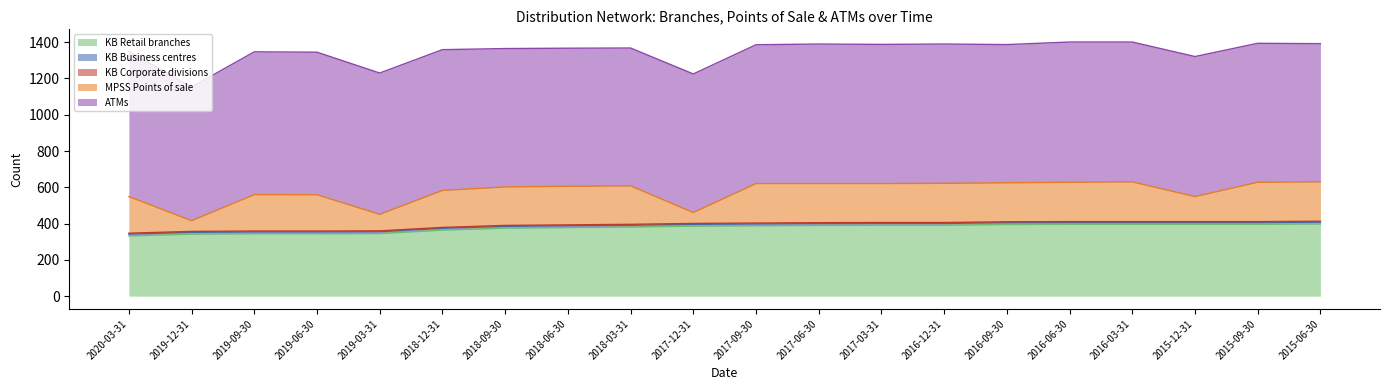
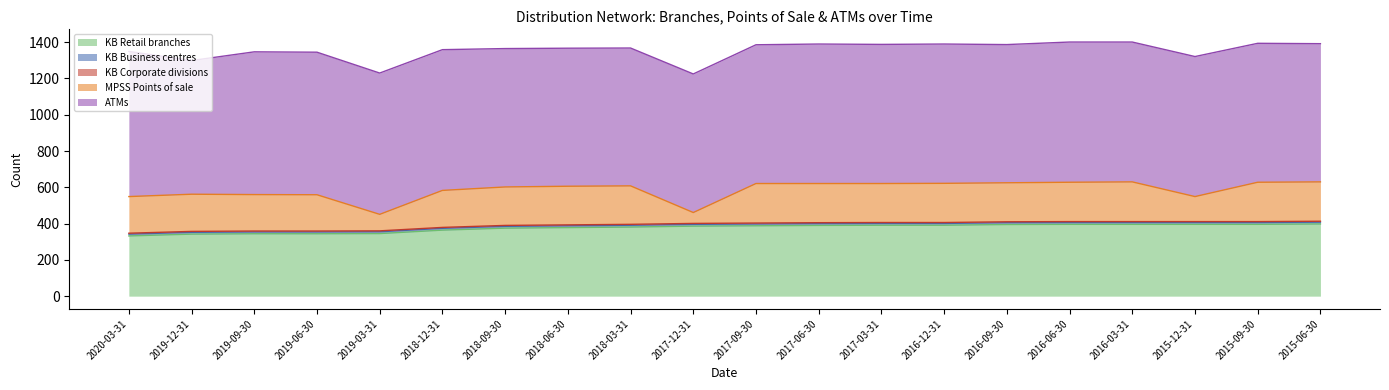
  {
    "MPSS Points of sale": {
      "2020-03-31": 200,
-     "2019-12-31": 60,
+     "2019-12-31": 210,
      "2019-09-30": 200,
      "2019-06-30": 200,
      "2019-03-31": 90,
      "2018-12-31": 200,
      "2018-09-30": 210,
      "2018-06-30": 210,
      "2018-03-31": 210,
      "2017-12-31": 60,
      "2017-09-30": 220,
      "2017-06-30": 220,
      "2017-03-31": 220,
      "2016-12-31": 220,
      "2016-09-30": 220,
      "2016-06-30": 220,
      "2016-03-31": 220,
      "2015-12-31": 140,
      "2015-09-30": 220,
      "2015-06-30": 220
    },
    "ATMs": {
      "2019-09-30": 790,
      "2019-06-30": 790,
      "2019-03-31": 780,
      "2018-12-31": 780,
      "2018-09-30": 760,
      "2018-06-30": 760,
      "2018-03-31": 760,
      "2017-12-31": 760,
      "2017-09-30": 770,
      "2017-06-30": 770,
      "2017-03-31": 770,
      "2016-12-31": 770,
      "2016-09-30": 760,
      "2016-06-30": 770,
      "2016-03-31": 770,
      "2015-12-31": 770,
      "2015-09-30": 770,
      "2015-06-30": 760
    }
  }
